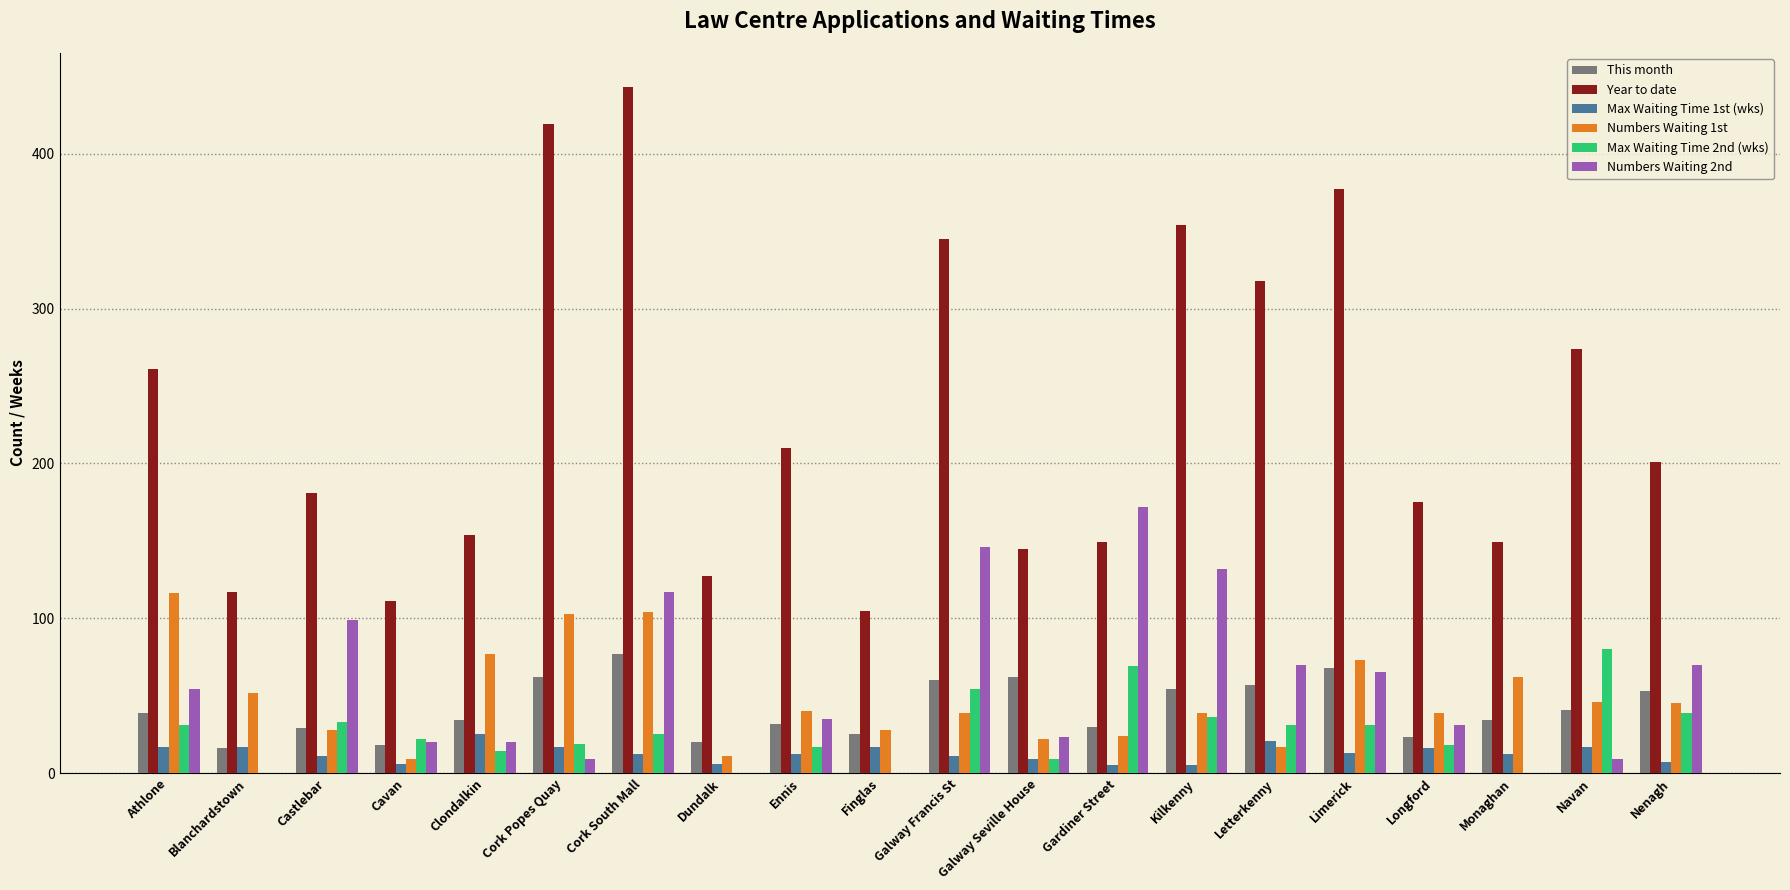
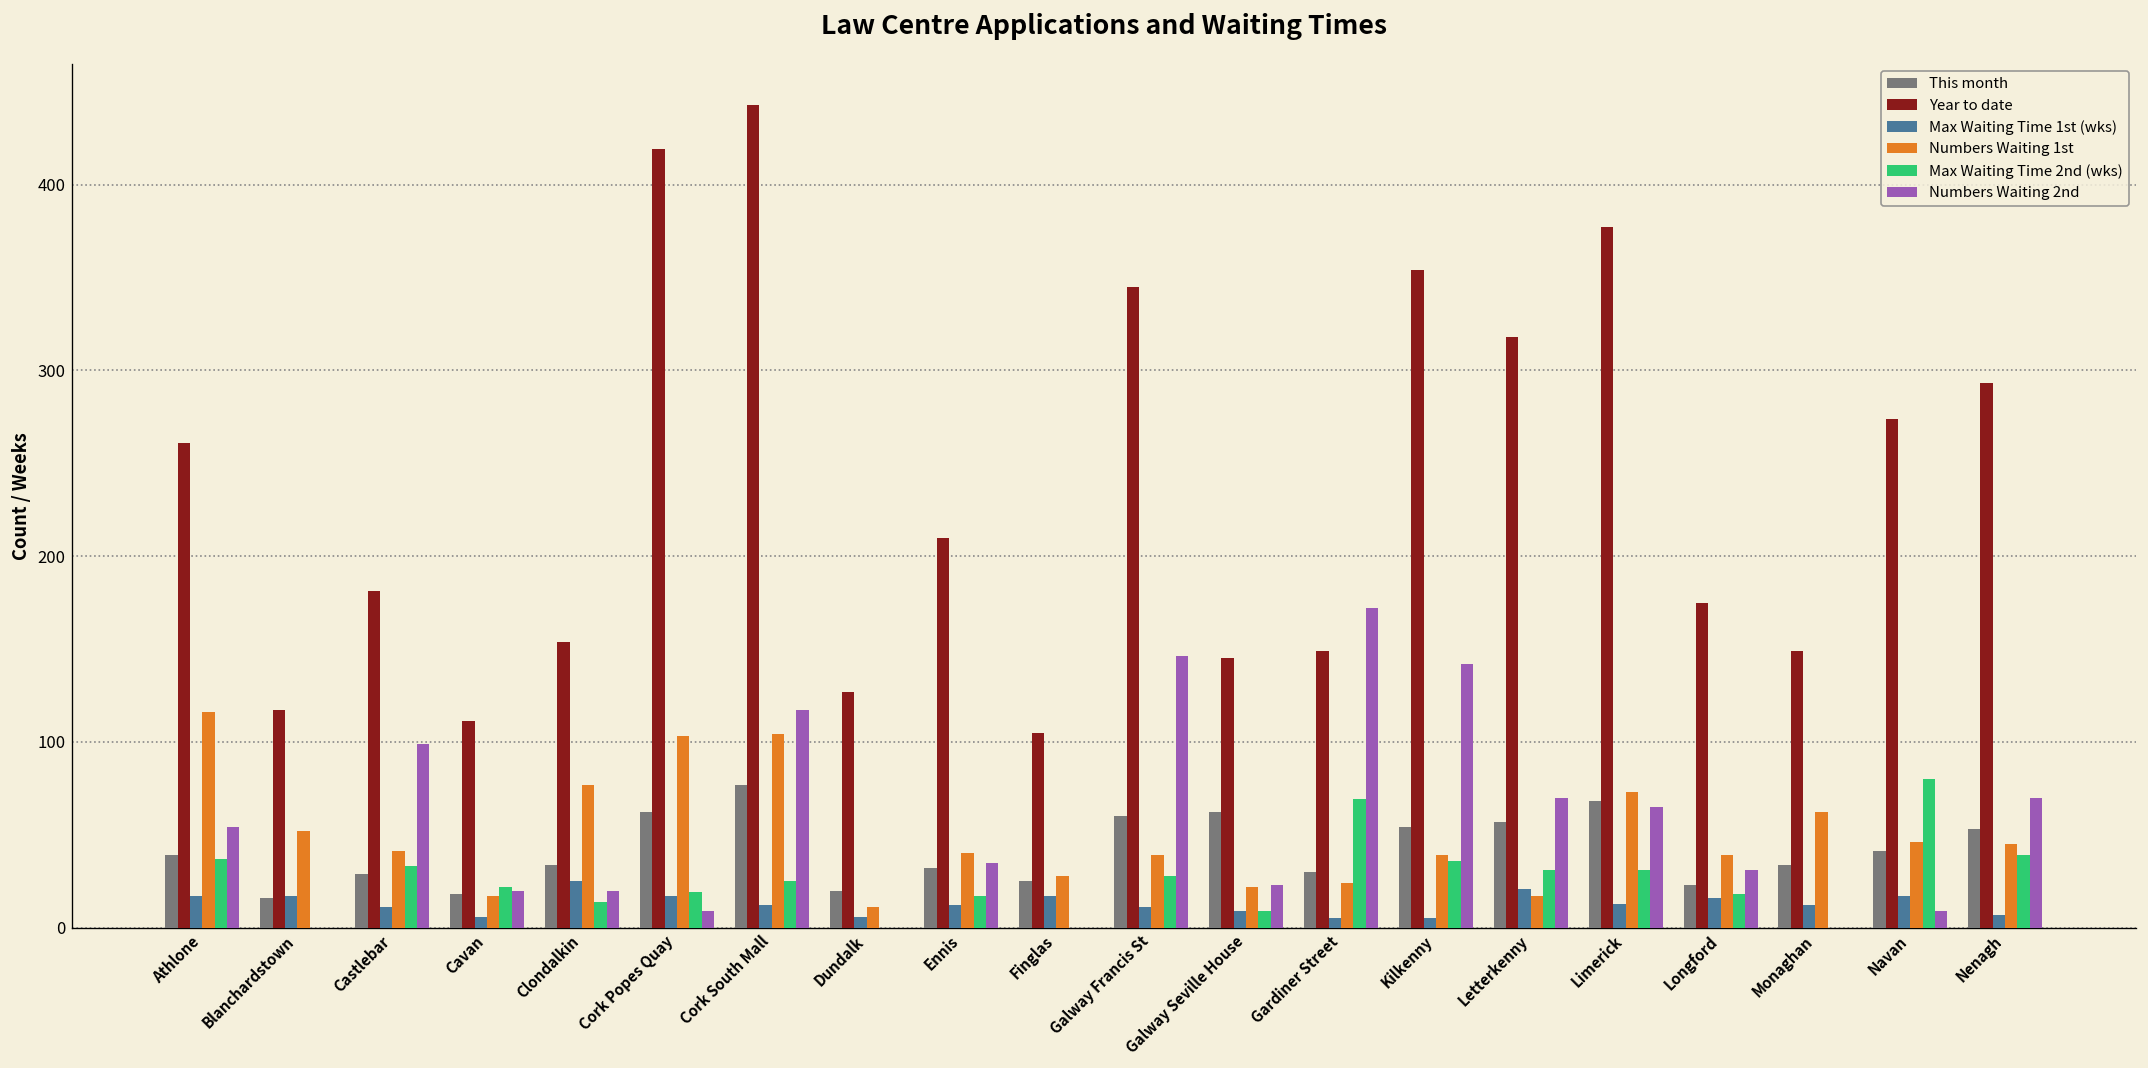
  {
    "Year to date": {
      "Athlone": 261,
      "Blanchardstown": 117,
      "Castlebar": 181,
      "Cavan": 111,
      "Clondalkin": 154,
      "Cork Popes Quay": 419,
      "Cork South Mall": 443,
      "Dundalk": 127,
      "Ennis": 210,
      "Finglas": 105,
      "Galway Francis St": 345,
      "Galway Seville House": 145,
      "Gardiner Street": 149,
      "Kilkenny": 354,
      "Letterkenny": 318,
      "Limerick": 377,
      "Longford": 175,
      "Monaghan": 149,
      "Navan": 274,
-     "Nenagh": 201
+     "Nenagh": 293
    },
    "Numbers Waiting 1st": {
      "Athlone": 116,
      "Blanchardstown": 52,
-     "Castlebar": 28,
-     "Cavan": 9,
+     "Castlebar": 41,
+     "Cavan": 17,
      "Clondalkin": 77,
      "Cork Popes Quay": 103,
      "Cork South Mall": 104,
      "Dundalk": 11,
      "Ennis": 40,
      "Finglas": 28,
      "Galway Francis St": 39,
      "Galway Seville House": 22,
      "Gardiner Street": 24,
      "Kilkenny": 39,
      "Letterkenny": 17,
      "Limerick": 73,
      "Longford": 39,
      "Monaghan": 62,
      "Navan": 46,
      "Nenagh": 45
    },
    "Max Waiting Time 2nd (wks)": {
-     "Athlone": 31,
+     "Athlone": 37,
      "Blanchardstown": 0,
      "Castlebar": 33,
      "Cavan": 22,
      "Clondalkin": 14,
      "Cork Popes Quay": 19,
      "Cork South Mall": 25,
      "Dundalk": 0,
      "Ennis": 17,
      "Finglas": 0,
-     "Galway Francis St": 54,
+     "Galway Francis St": 28,
      "Galway Seville House": 9,
      "Gardiner Street": 69,
      "Kilkenny": 36,
      "Letterkenny": 31,
      "Limerick": 31,
      "Longford": 18,
      "Monaghan": 0,
      "Navan": 80,
      "Nenagh": 39
    },
    "Numbers Waiting 2nd": {
      "Athlone": 54,
      "Blanchardstown": 0,
      "Castlebar": 99,
      "Cavan": 20,
      "Clondalkin": 20,
      "Cork Popes Quay": 9,
      "Cork South Mall": 117,
      "Dundalk": 0,
      "Ennis": 35,
      "Finglas": 0,
      "Galway Francis St": 146,
      "Galway Seville House": 23,
      "Gardiner Street": 172,
-     "Kilkenny": 132,
+     "Kilkenny": 142,
      "Letterkenny": 70,
      "Limerick": 65,
      "Longford": 31,
      "Monaghan": 0,
      "Navan": 9,
      "Nenagh": 70
    }
  }
